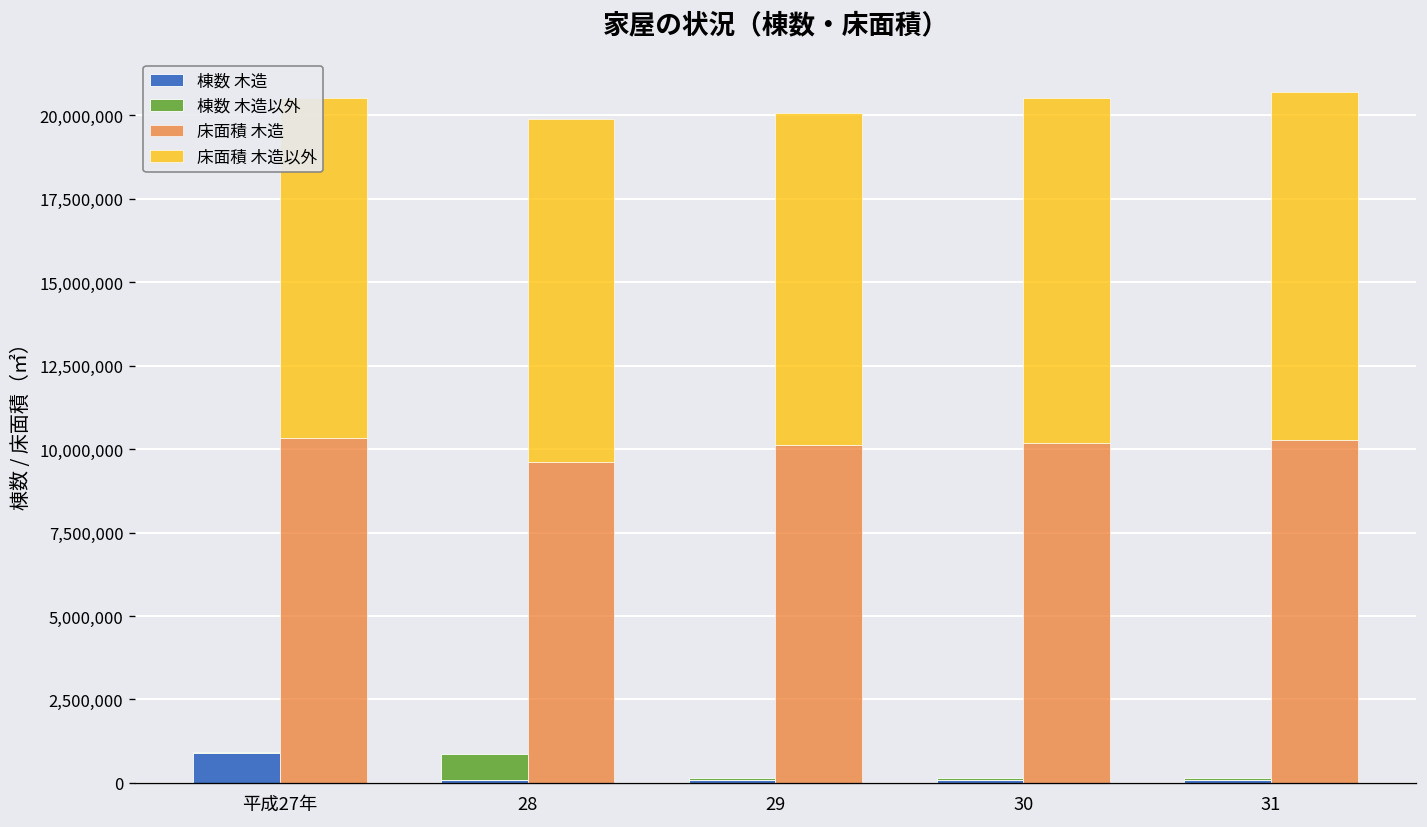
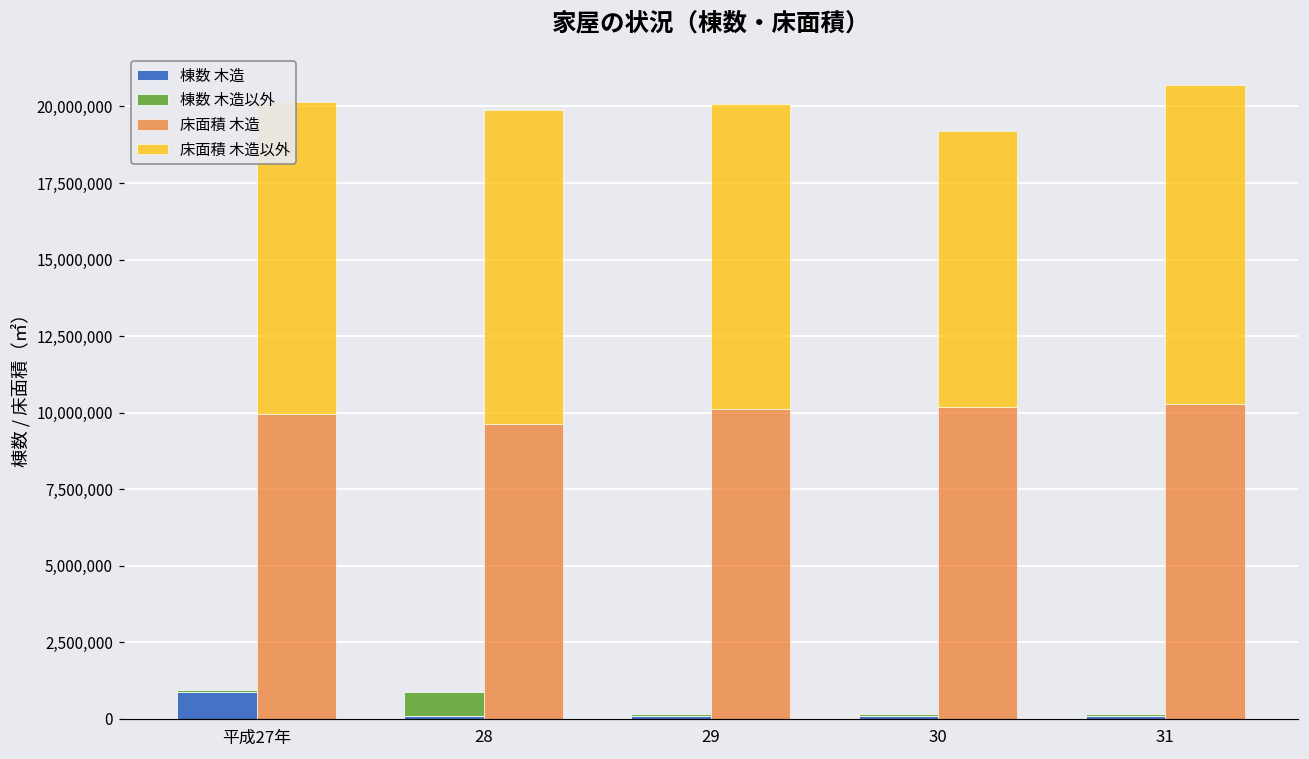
  {
    "棟数 木造": {
      "平成27年": "900,000",
      "28": "100,000",
      "29": "100,000",
      "30": "100,000",
      "31": "100,000"
    },
    "棟数 木造以外": {
      "28": "800,000"
    },
    "床面積 木造": {
-     "平成27年": "10,300,000",
+     "平成27年": "10,000,000",
      "28": "9,600,000",
      "29": "10,100,000",
      "30": "10,200,000",
      "31": "10,300,000"
    },
    "床面積 木造以外": {
      "28": "10,200,000",
      "29": "9,900,000",
-     "30": "10,300,000",
+     "30": "9,000,000",
      "31": "10,400,000"
    }
  }
